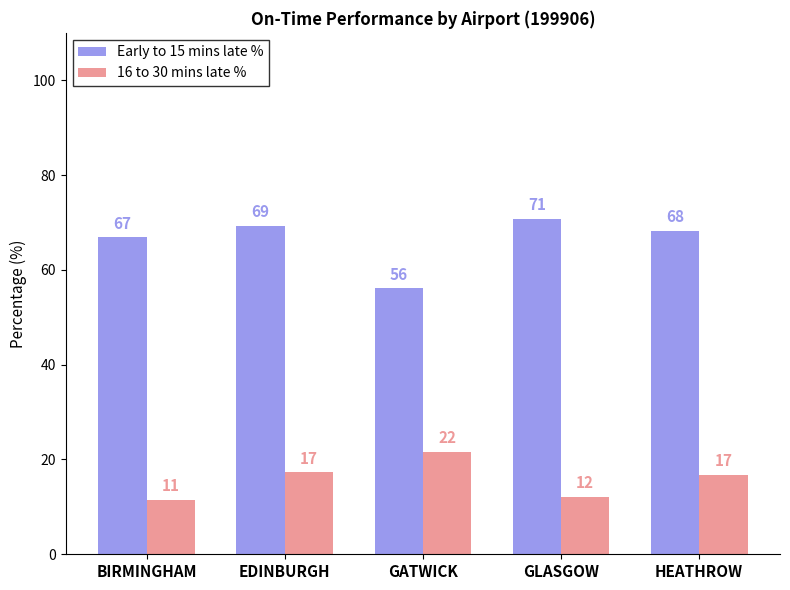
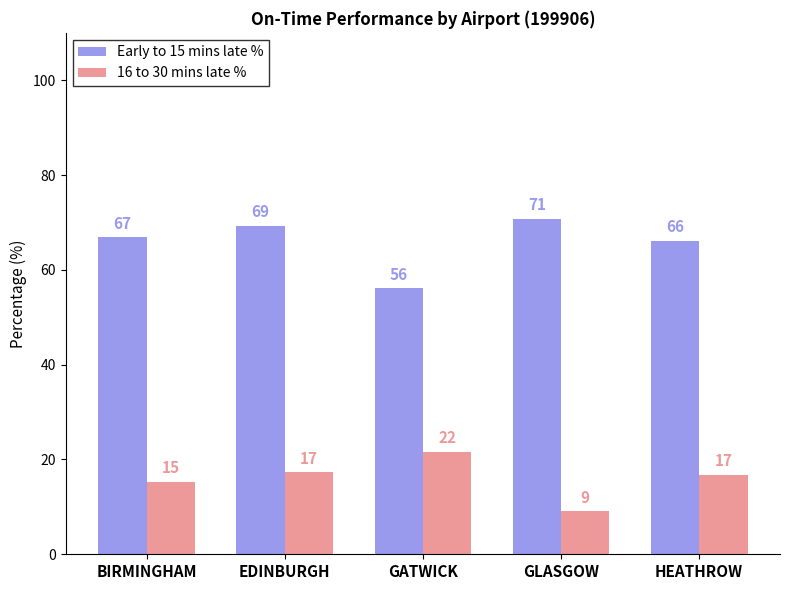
  {
    "Early to 15 mins late %": {
      "BIRMINGHAM": 67,
      "EDINBURGH": 69,
      "GATWICK": 56,
      "GLASGOW": 71,
-     "HEATHROW": 68
+     "HEATHROW": 66
    },
    "16 to 30 mins late %": {
-     "BIRMINGHAM": 11,
+     "BIRMINGHAM": 15,
      "EDINBURGH": 17,
      "GATWICK": 22,
-     "GLASGOW": 12,
+     "GLASGOW": 9,
      "HEATHROW": 17
    }
  }
